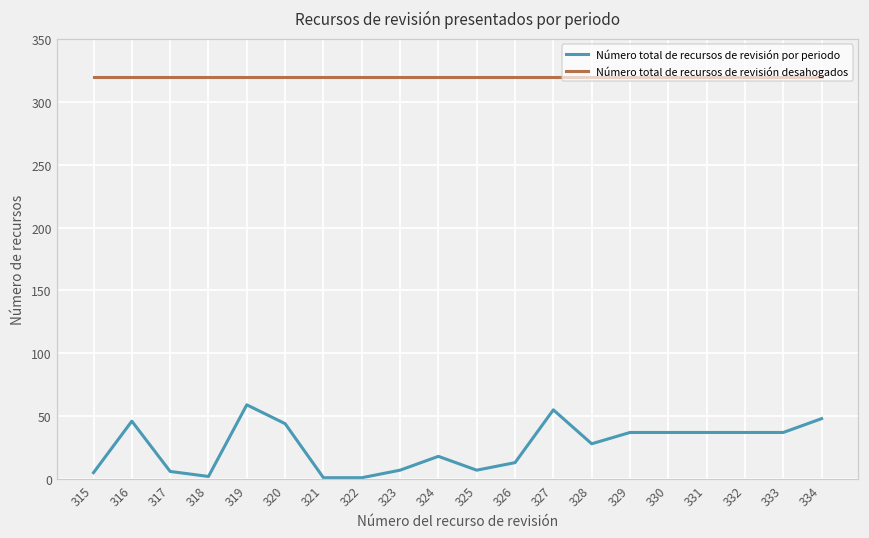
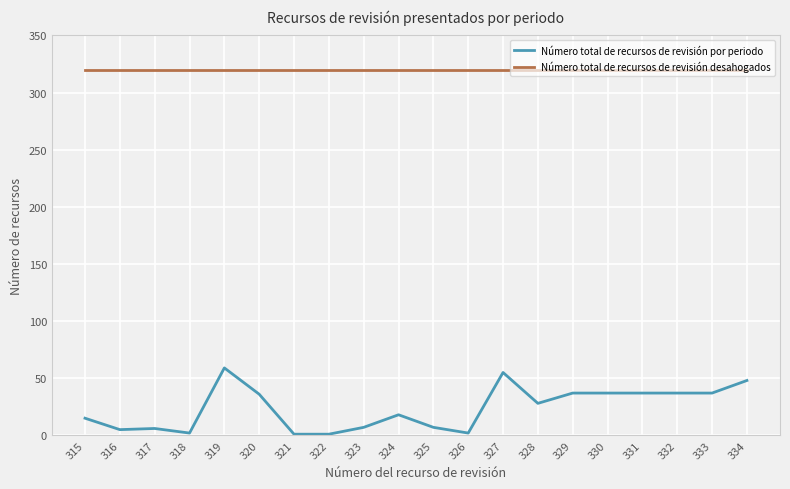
  {
    "Número total de recursos de revisión por periodo": {
-     "315": 5,
-     "316": 46,
+     "315": 15,
+     "316": 5,
      "317": 6,
      "318": 2,
      "319": 59,
-     "320": 44,
+     "320": 36,
      "321": 1,
      "322": 1,
      "323": 7,
      "324": 18,
      "325": 7,
-     "326": 13,
+     "326": 2,
      "327": 55,
      "328": 28,
      "329": 37,
      "330": 37,
      "331": 37,
      "332": 37,
      "333": 37,
      "334": 48
    },
    "Número total de recursos de revisión desahogados": {
      "315": 320,
      "316": 320,
      "317": 320,
      "318": 320,
      "319": 320,
      "320": 320,
      "321": 320,
      "322": 320,
      "323": 320,
      "324": 320,
      "325": 320,
      "326": 320,
      "327": 320
    }
  }
